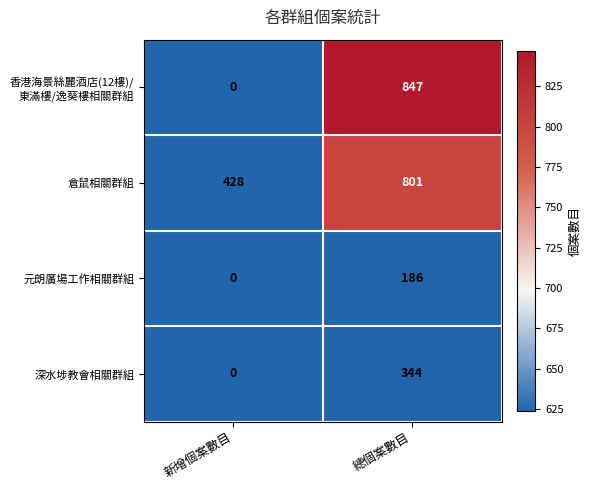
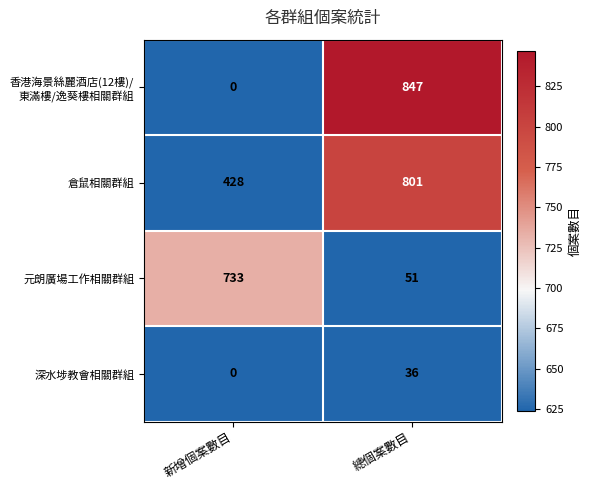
  {
    "香港海景絲麗酒店(12樓)/ 東滿樓/逸葵樓相關群組": {
      "新增個案數目": 0,
      "總個案數目": 847
    },
    "倉鼠相關群組": {
      "新增個案數目": 428,
      "總個案數目": 801
    },
    "元朗廣場工作相關群組": {
-     "新增個案數目": 0,
-     "總個案數目": 186
+     "新增個案數目": 733,
+     "總個案數目": 51
    },
    "深水埗教會相關群組": {
      "新增個案數目": 0,
-     "總個案數目": 344
+     "總個案數目": 36
    }
  }
